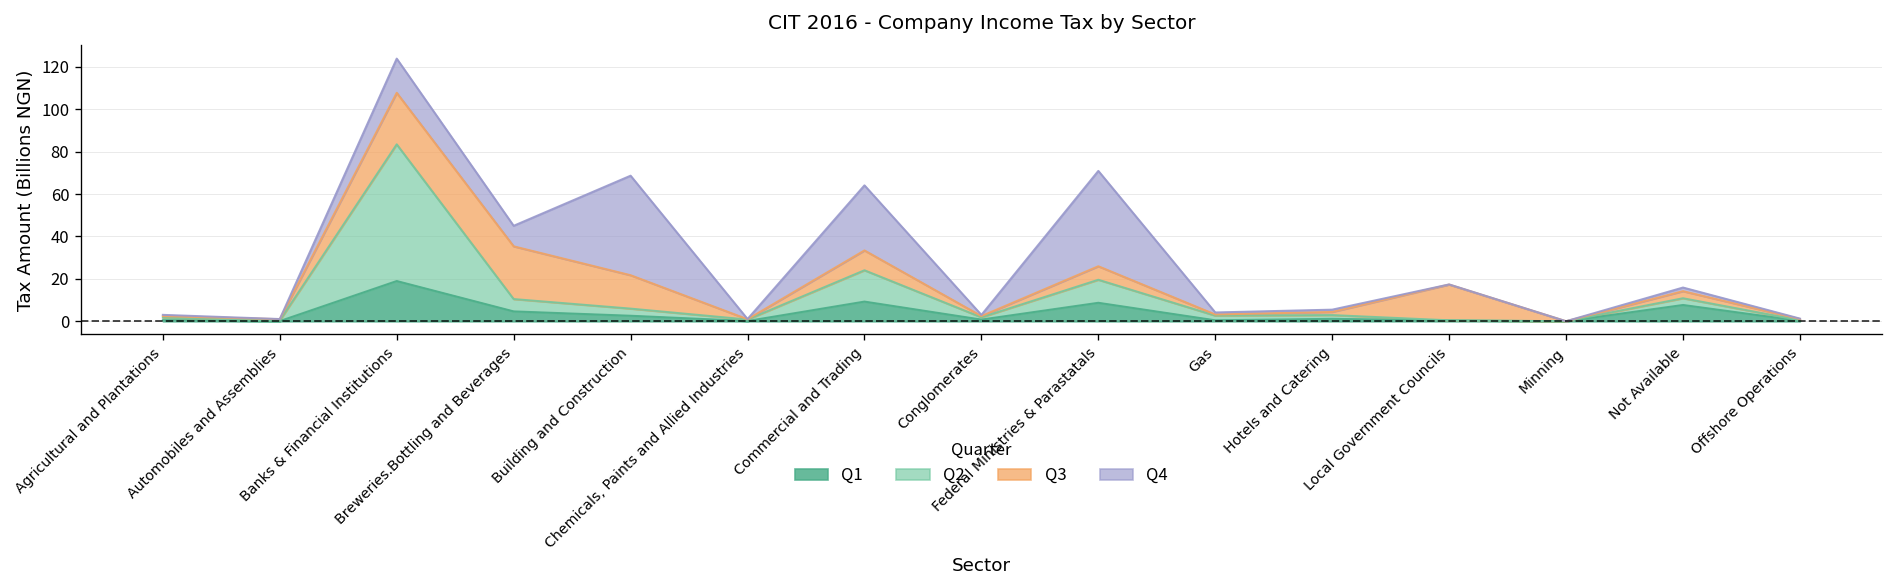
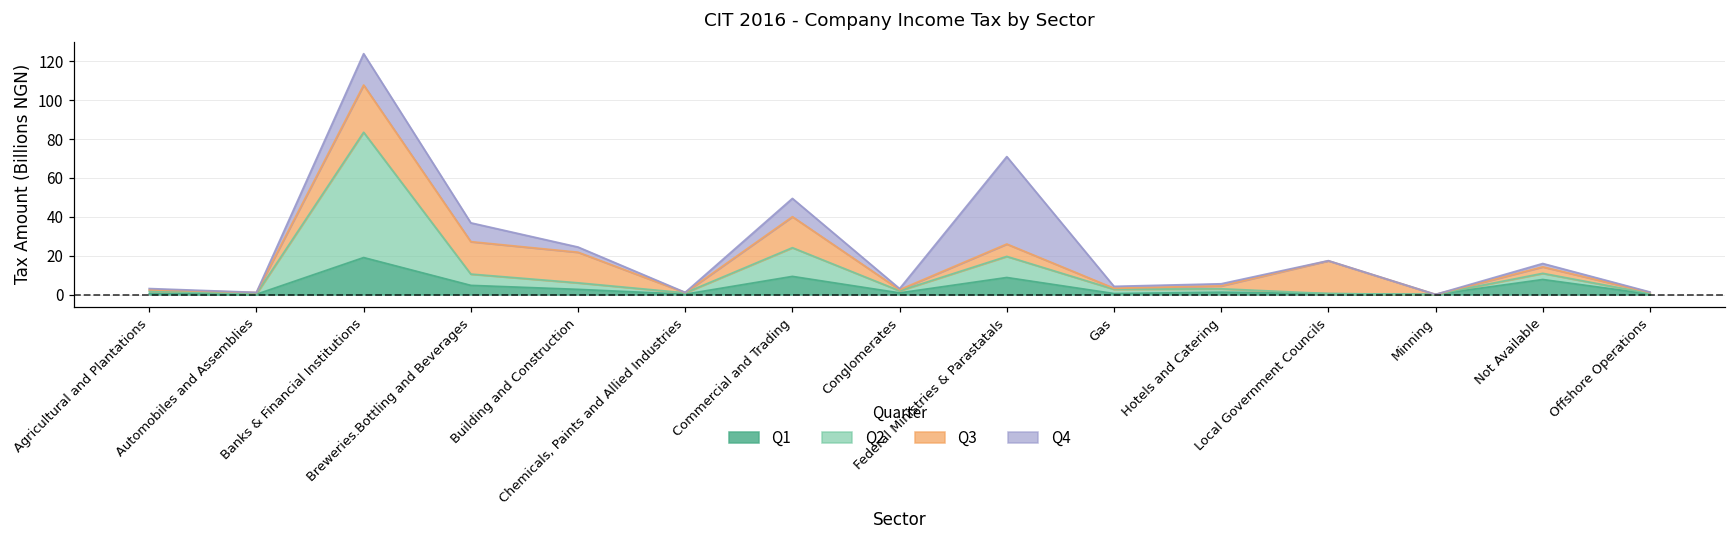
  {
    "Q3": {
      "Banks & Financial Institutions": 24,
-     "Breweries.Bottling and Beverages": 25,
+     "Breweries.Bottling and Beverages": 17,
      "Building and Construction": 16,
-     "Commercial and Trading": 9,
+     "Commercial and Trading": 16,
      "Federal Ministries & Parastatals": 6,
      "Not Available": 3
    },
    "Q4": {
      "Banks & Financial Institutions": 16,
      "Breweries.Bottling and Beverages": 10,
-     "Building and Construction": 47,
-     "Commercial and Trading": 31,
+     "Building and Construction": 3,
+     "Commercial and Trading": 9,
      "Federal Ministries & Parastatals": 45,
      "Not Available": 2
    }
  }
